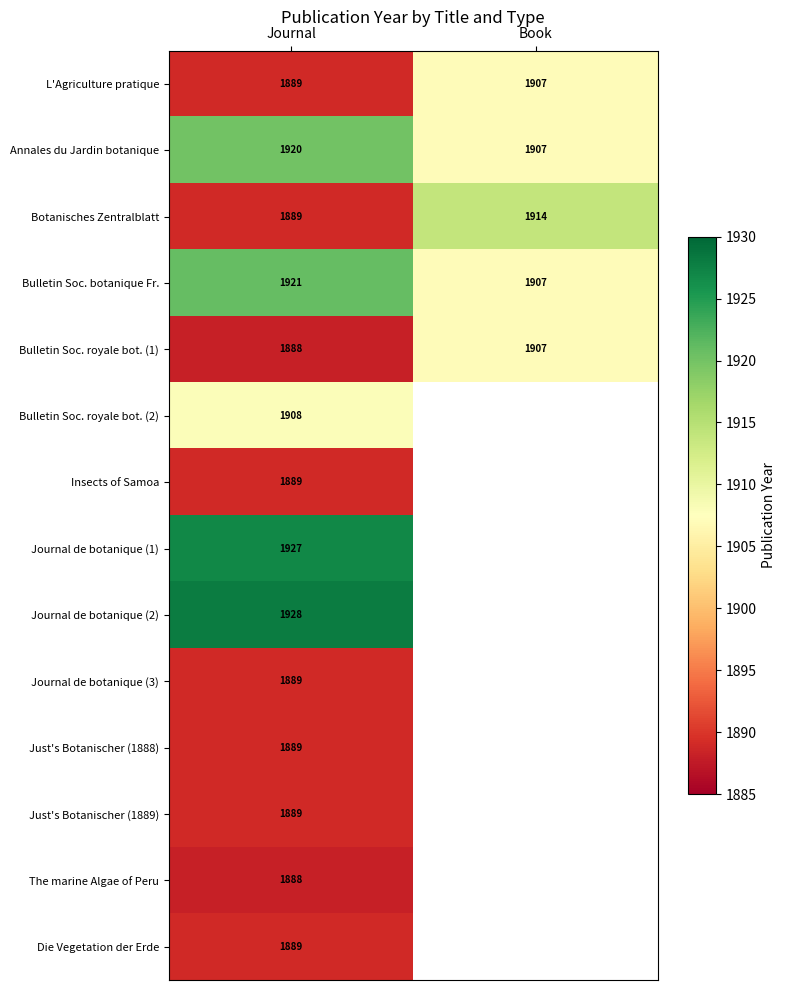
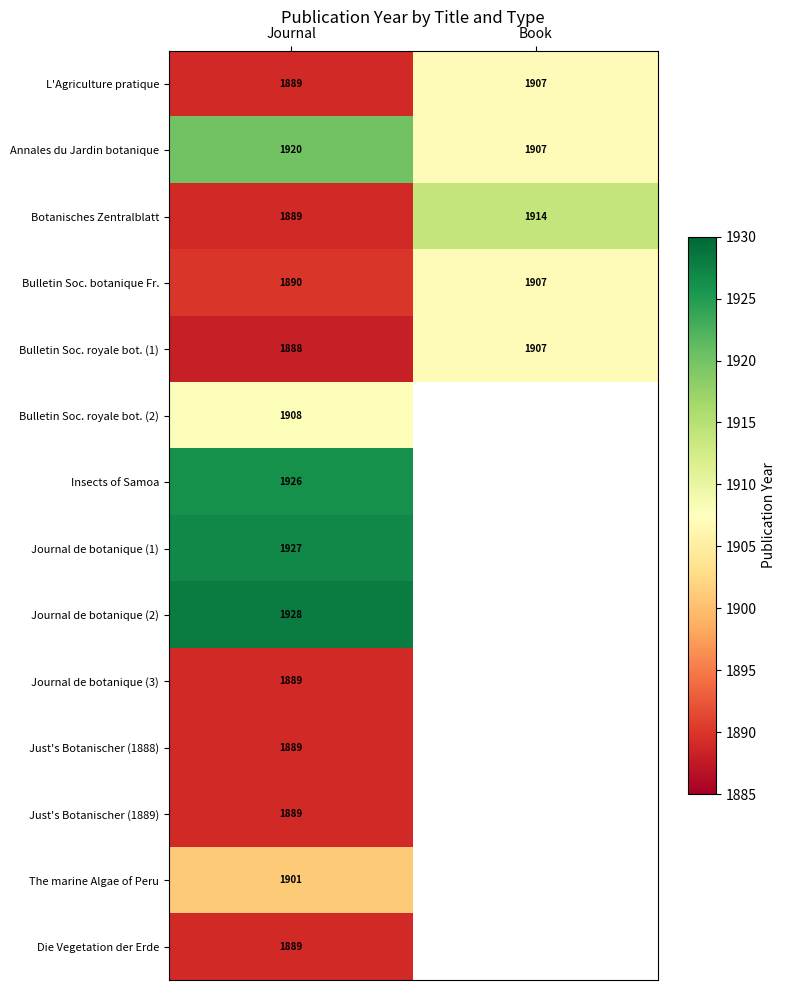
  {
    "L'Agriculture pratique": {
      "Journal": 1889,
      "Book": 1907
    },
    "Annales du Jardin botanique": {
      "Journal": 1920,
      "Book": 1907
    },
    "Botanisches Zentralblatt": {
      "Journal": 1889,
      "Book": 1914
    },
    "Bulletin Soc. botanique Fr.": {
-     "Journal": 1921,
+     "Journal": 1890,
      "Book": 1907
    },
    "Bulletin Soc. royale bot. (1)": {
      "Journal": 1888,
      "Book": 1907
    },
    "Bulletin Soc. royale bot. (2)": {
      "Journal": 1908
    },
    "Insects of Samoa": {
-     "Journal": 1889
+     "Journal": 1926
    },
    "Journal de botanique (1)": {
      "Journal": 1927
    },
    "Journal de botanique (2)": {
      "Journal": 1928
    },
    "Journal de botanique (3)": {
      "Journal": 1889
    },
    "Just's Botanischer (1888)": {
      "Journal": 1889
    },
    "Just's Botanischer (1889)": {
      "Journal": 1889
    },
    "The marine Algae of Peru": {
-     "Journal": 1888
+     "Journal": 1901
    },
    "Die Vegetation der Erde": {
      "Journal": 1889
    }
  }
